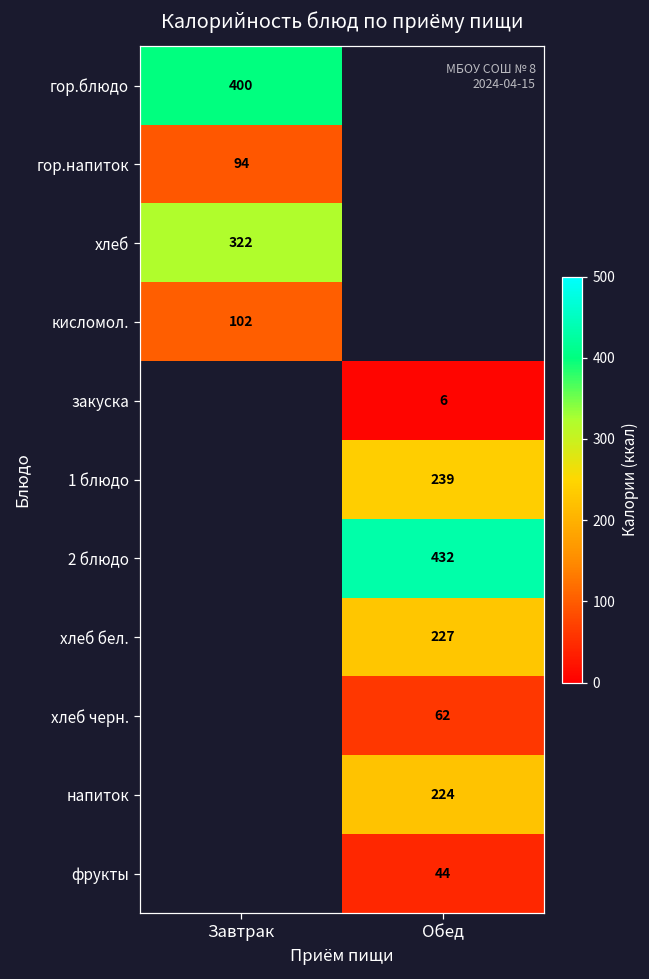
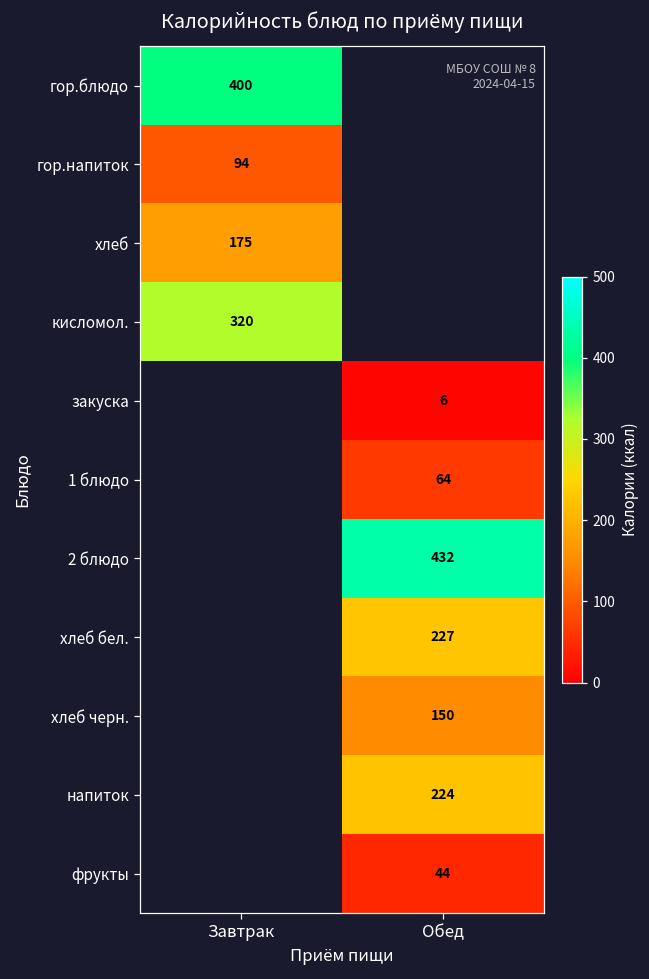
  {
    "гор.блюдо": {
      "Завтрак": 400
    },
    "гор.напиток": {
      "Завтрак": 94
    },
    "хлеб": {
-     "Завтрак": 322
+     "Завтрак": 175
    },
    "кисломол.": {
-     "Завтрак": 102
+     "Завтрак": 320
    },
    "закуска": {
      "Обед": 6
    },
    "1 блюдо": {
-     "Обед": 239
+     "Обед": 64
    },
    "2 блюдо": {
      "Обед": 432
    },
    "хлеб бел.": {
      "Обед": 227
    },
    "хлеб черн.": {
-     "Обед": 62
+     "Обед": 150
    },
    "напиток": {
      "Обед": 224
    },
    "фрукты": {
      "Обед": 44
    }
  }
